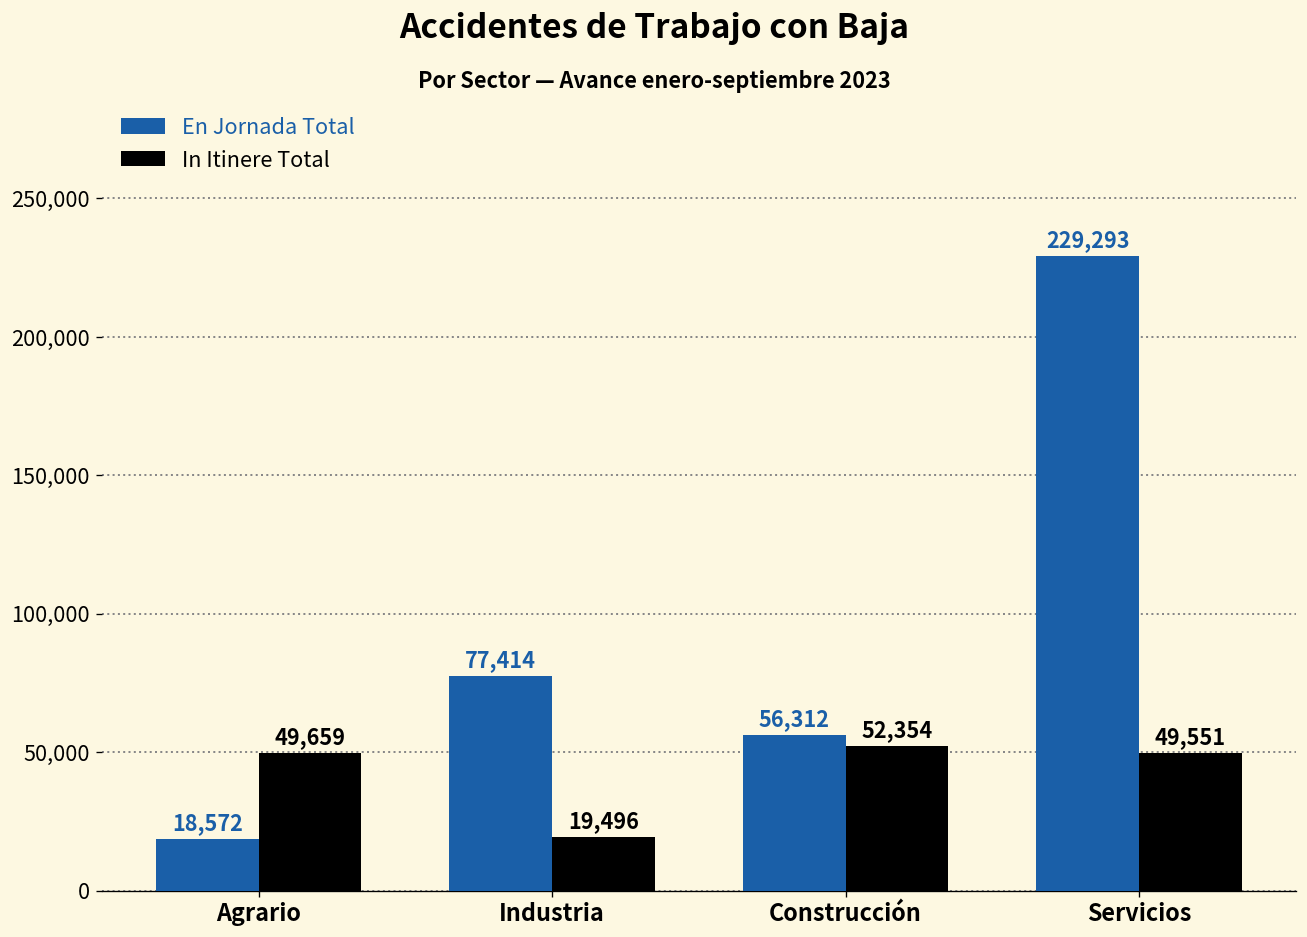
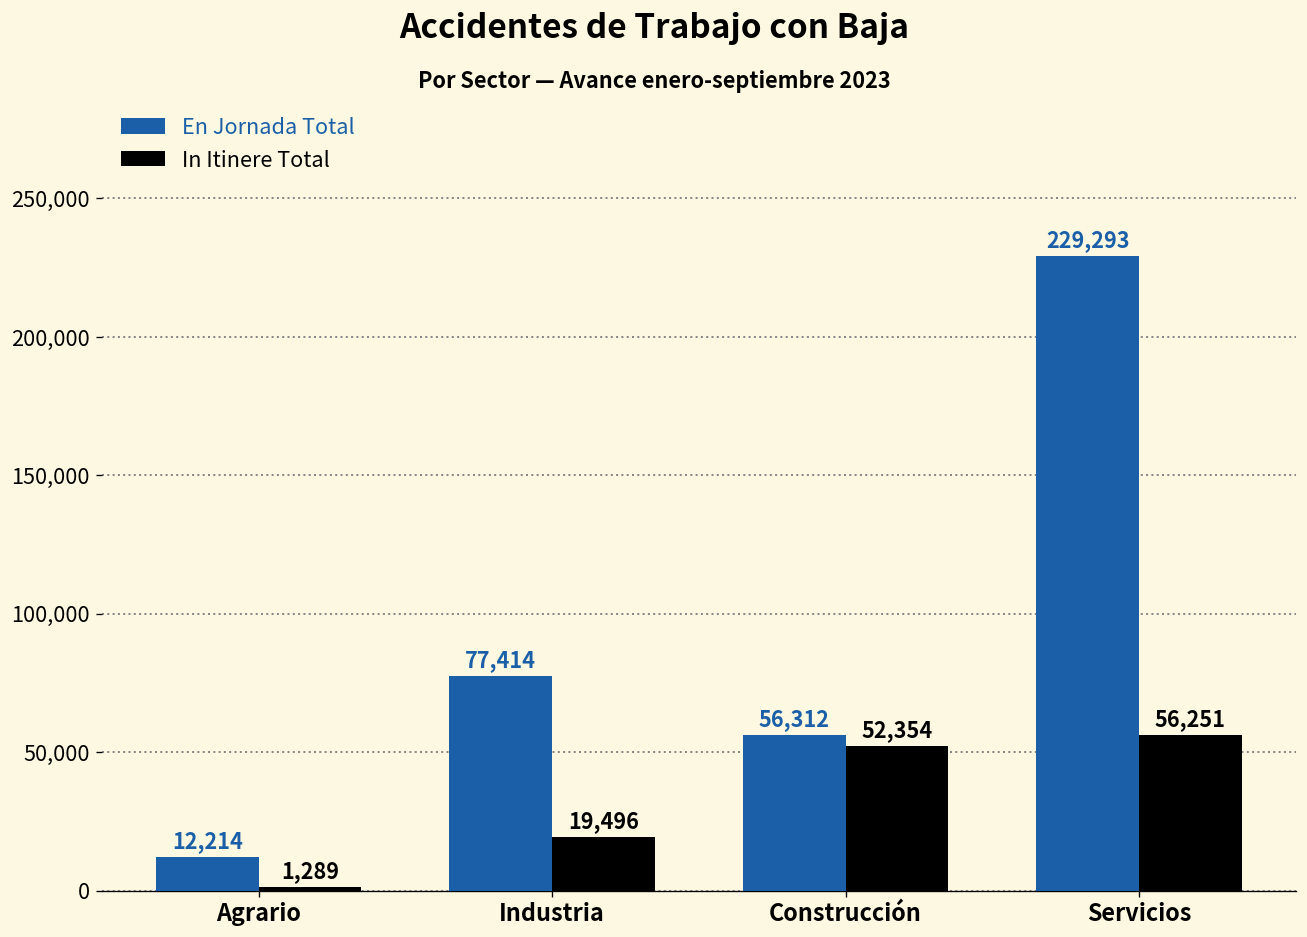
  {
    "En Jornada Total": {
-     "Agrario": "18,572",
+     "Agrario": "12,214",
      "Industria": "77,414",
      "Construcción": "56,312",
      "Servicios": "229,293"
    },
    "In Itinere Total": {
-     "Agrario": "49,659",
+     "Agrario": "1,289",
      "Industria": "19,496",
      "Construcción": "52,354",
-     "Servicios": "49,551"
+     "Servicios": "56,251"
    }
  }
